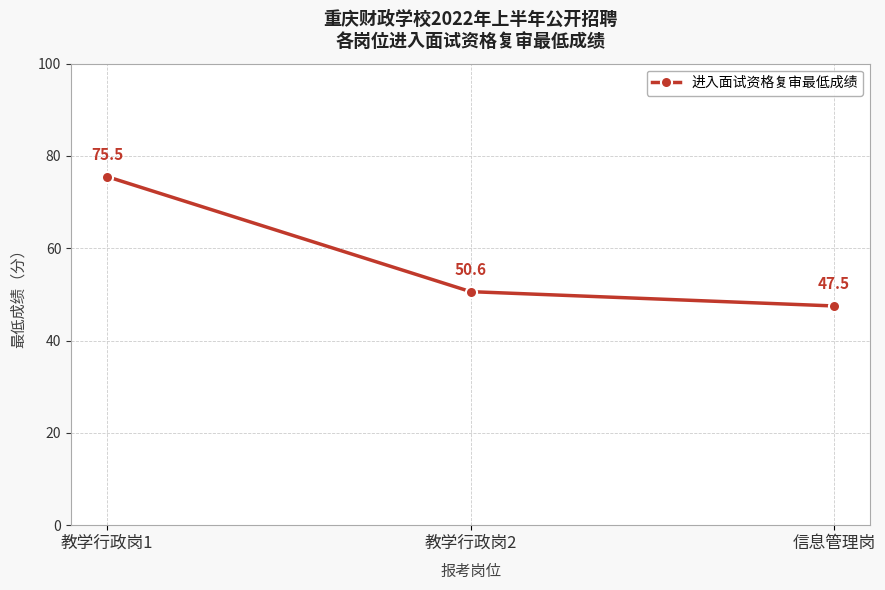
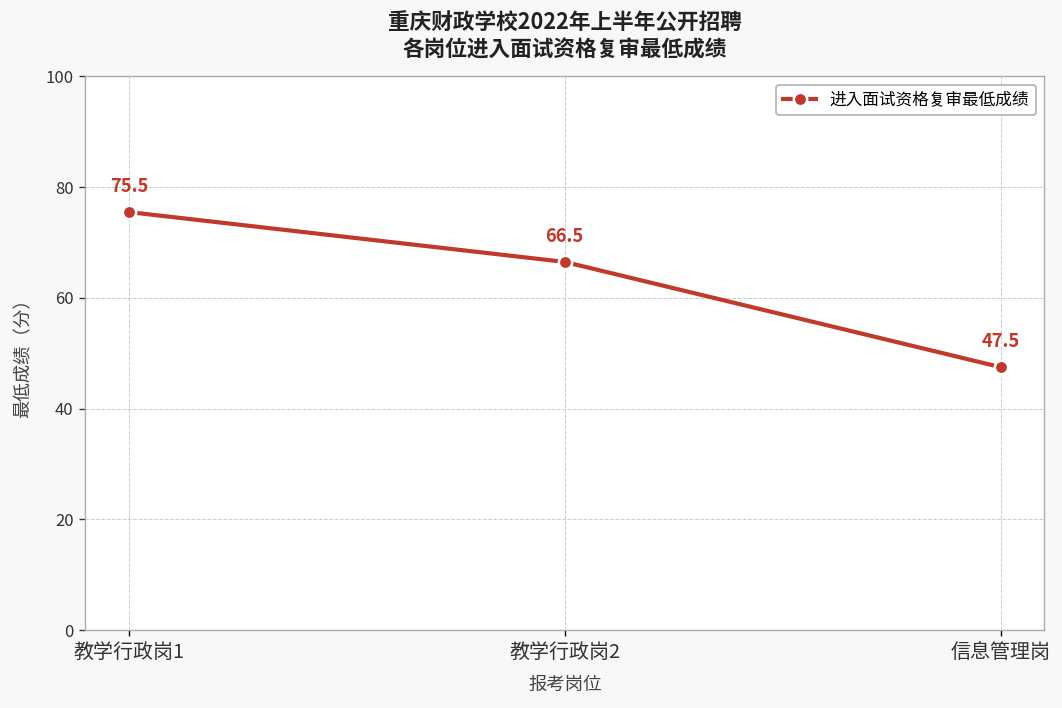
  {
    "教学行政岗1": 75.5,
-   "教学行政岗2": 50.6,
+   "教学行政岗2": 66.5,
    "信息管理岗": 47.5
  }
